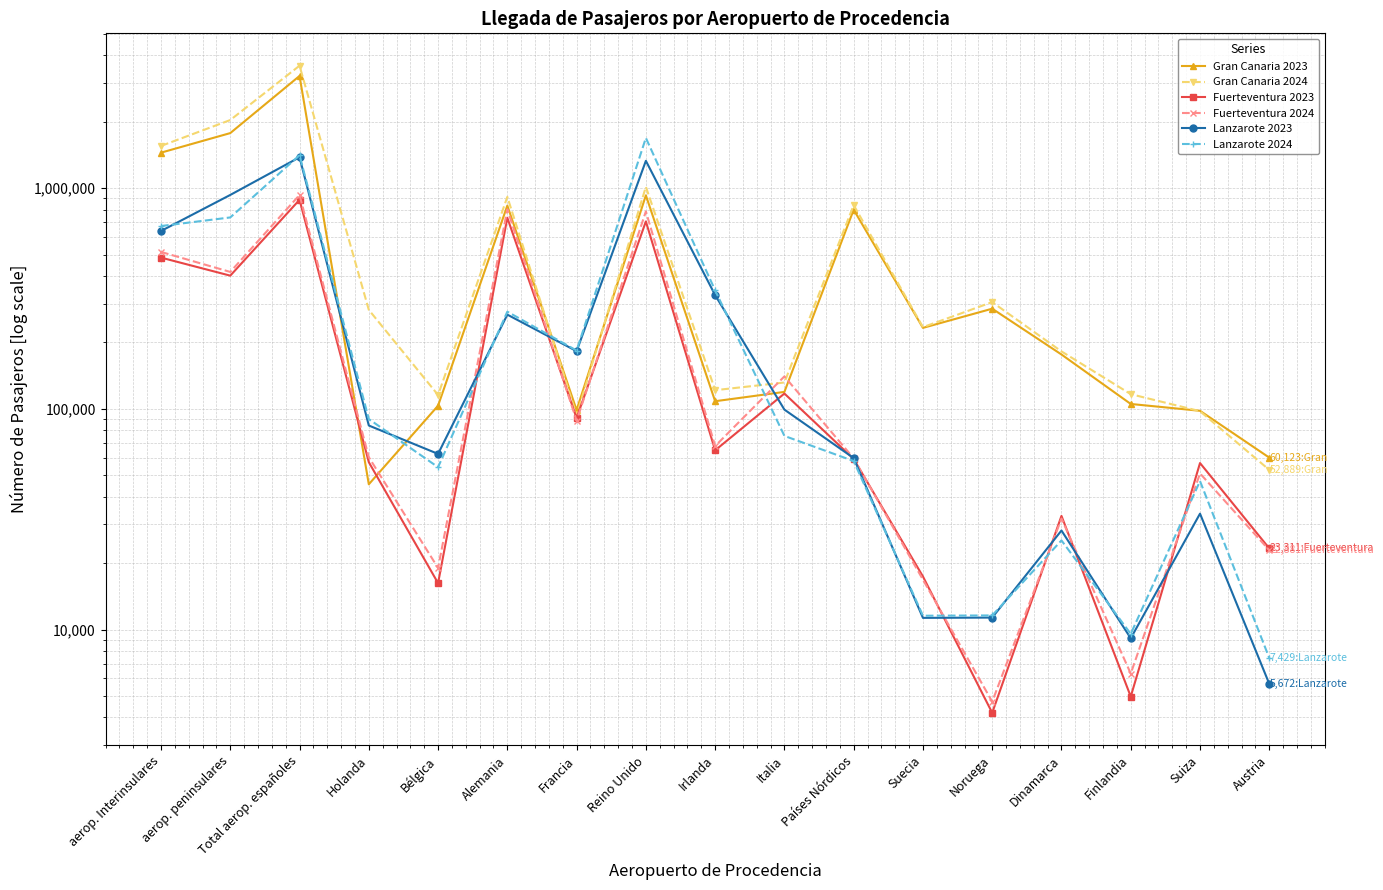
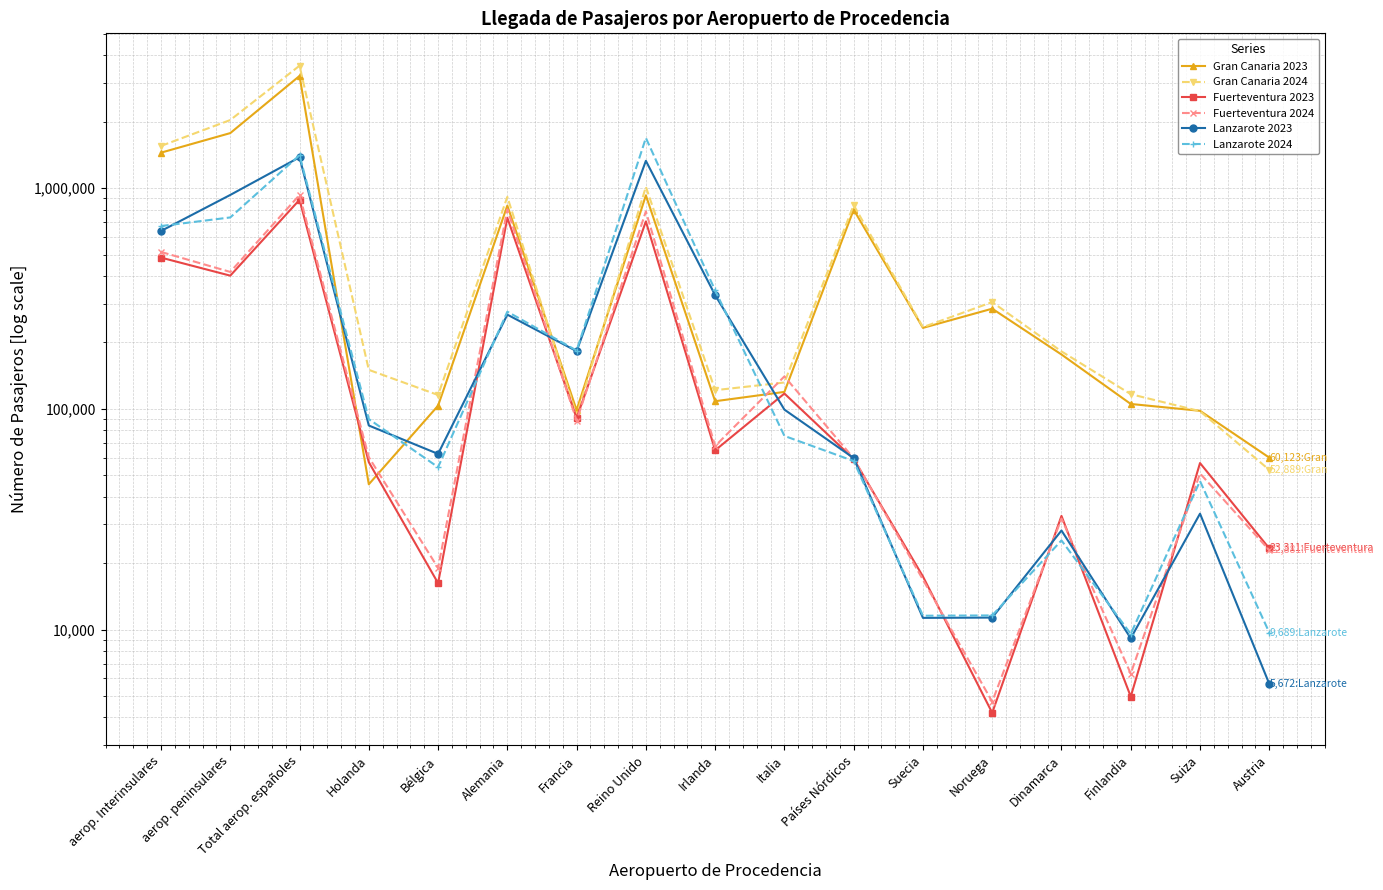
  {
    "Gran Canaria 2023": {
      "Austria": "60,123:"
    },
    "Gran Canaria 2024": {
      "aerop. Interinsulares": "1,600,000",
      "aerop. peninsulares": "2,000,000",
      "Total aerop. españoles": "3,600,000",
-     "Holanda": "280,000",
+     "Holanda": "150,000",
      "Bélgica": "120,000",
      "Alemania": "910,000",
      "Francia": "94,000",
      "Reino Unido": "1,000,000",
      "Irlanda": "120,000",
      "Italia": "130,000",
      "Países Nórdicos": "840,000",
      "Noruega": "300,000",
      "Dinamarca": "180,000",
      "Finlandia": "120,000"
    },
    "Fuerteventura 2023": {
      "aerop. Interinsulares": "480,000",
      "aerop. peninsulares": "400,000",
      "Total aerop. españoles": "890,000",
      "Holanda": "57,000",
      "Bélgica": "16,000",
      "Alemania": "730,000",
      "Reino Unido": "710,000",
      "Irlanda": "65,000",
      "Suecia": "17,000",
      "Noruega": "4,200",
      "Dinamarca": "33,000",
      "Finlandia": "5,000",
      "Suiza": "57,000"
    },
    "Fuerteventura 2024": {
      "aerop. Interinsulares": "510,000",
      "aerop. peninsulares": "420,000",
      "Total aerop. españoles": "930,000",
      "Holanda": "60,000",
      "Bélgica": "19,000",
      "Alemania": "800,000",
      "Reino Unido": "780,000",
      "Irlanda": "68,000",
      "Italia": "140,000",
      "Suecia": "17,000",
      "Noruega": "4,700",
      "Dinamarca": "32,000",
      "Finlandia": "6,300",
      "Suiza": "51,000"
    },
    "Lanzarote 2023": {
      "Austria": "5,672:"
    },
    "Lanzarote 2024": {
-     "Austria": "7,429:"
+     "Austria": "9,689:"
    }
  }
